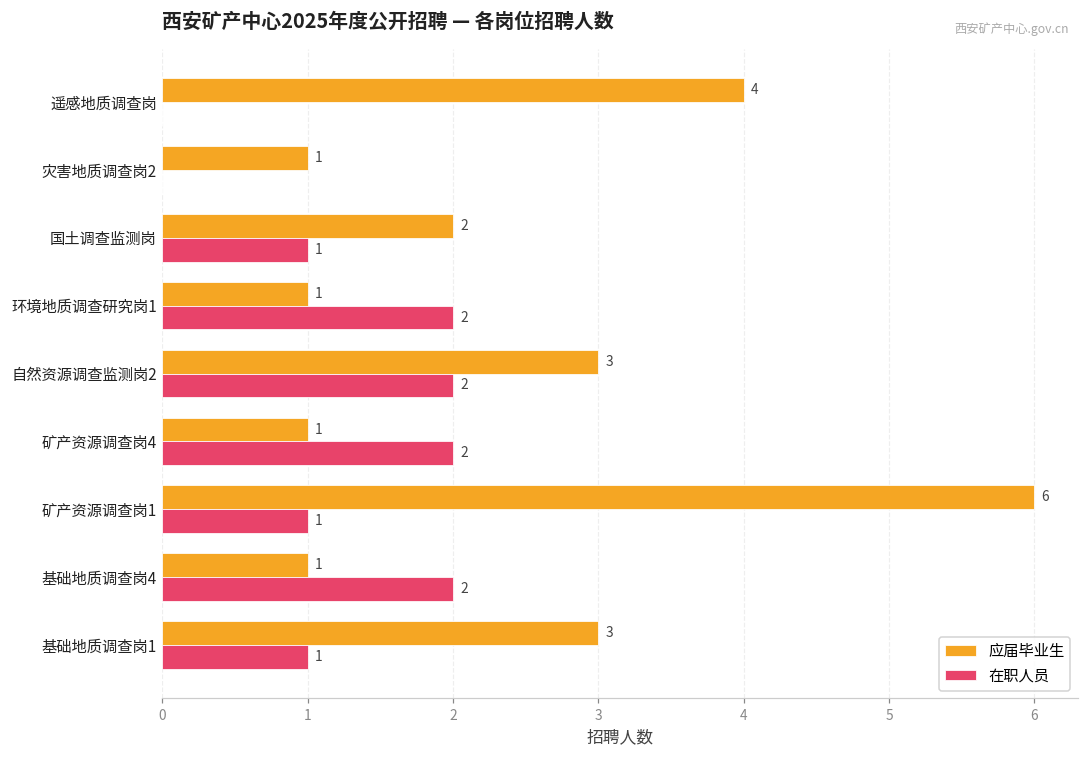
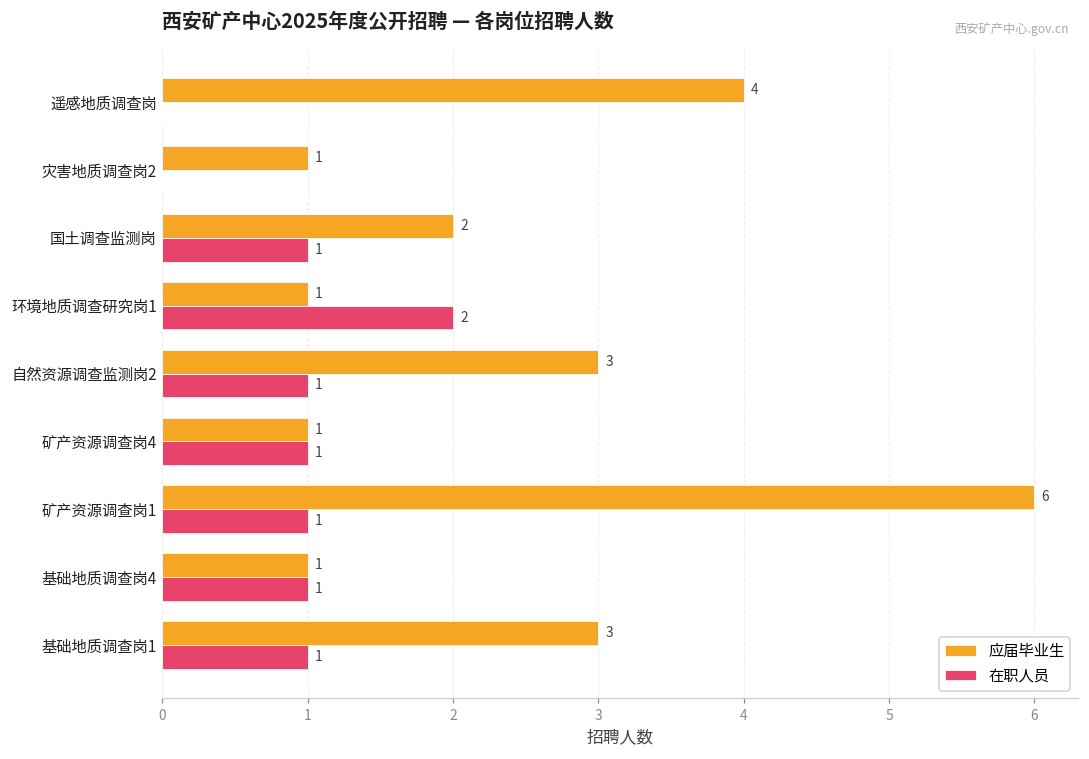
  {
    "应届毕业生": {
      "遥感地质调查岗": 4,
      "灾害地质调查岗2": 1,
      "国土调查监测岗": 2,
      "环境地质调查研究岗1": 1,
      "自然资源调查监测岗2": 3,
      "矿产资源调查岗4": 1,
      "矿产资源调查岗1": 6,
      "基础地质调查岗4": 1,
      "基础地质调查岗1": 3
    },
    "在职人员": {
      "国土调查监测岗": 1,
      "环境地质调查研究岗1": 2,
-     "自然资源调查监测岗2": 2,
-     "矿产资源调查岗4": 2,
+     "自然资源调查监测岗2": 1,
+     "矿产资源调查岗4": 1,
      "矿产资源调查岗1": 1,
-     "基础地质调查岗4": 2,
+     "基础地质调查岗4": 1,
      "基础地质调查岗1": 1
    }
  }
